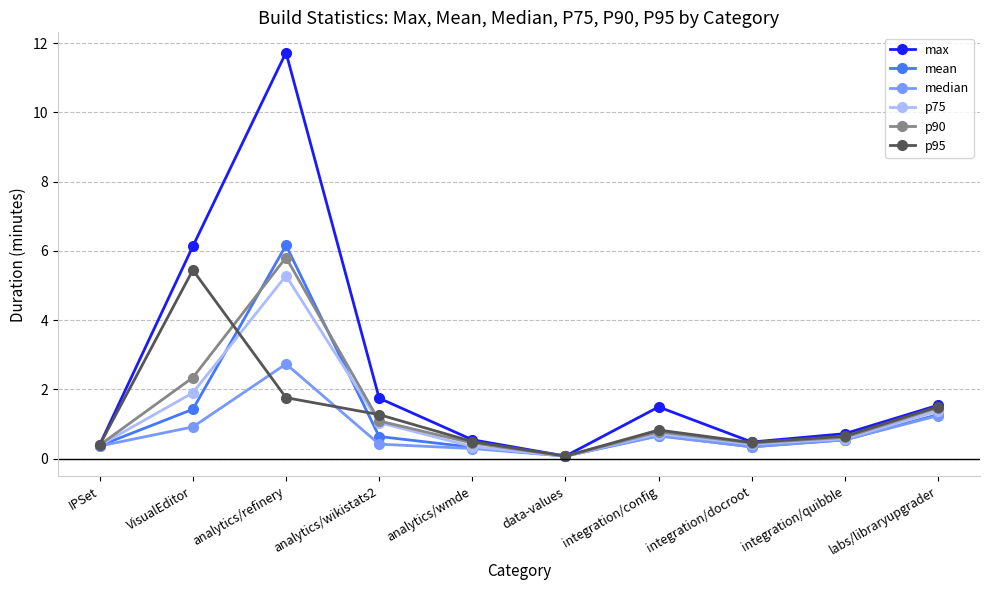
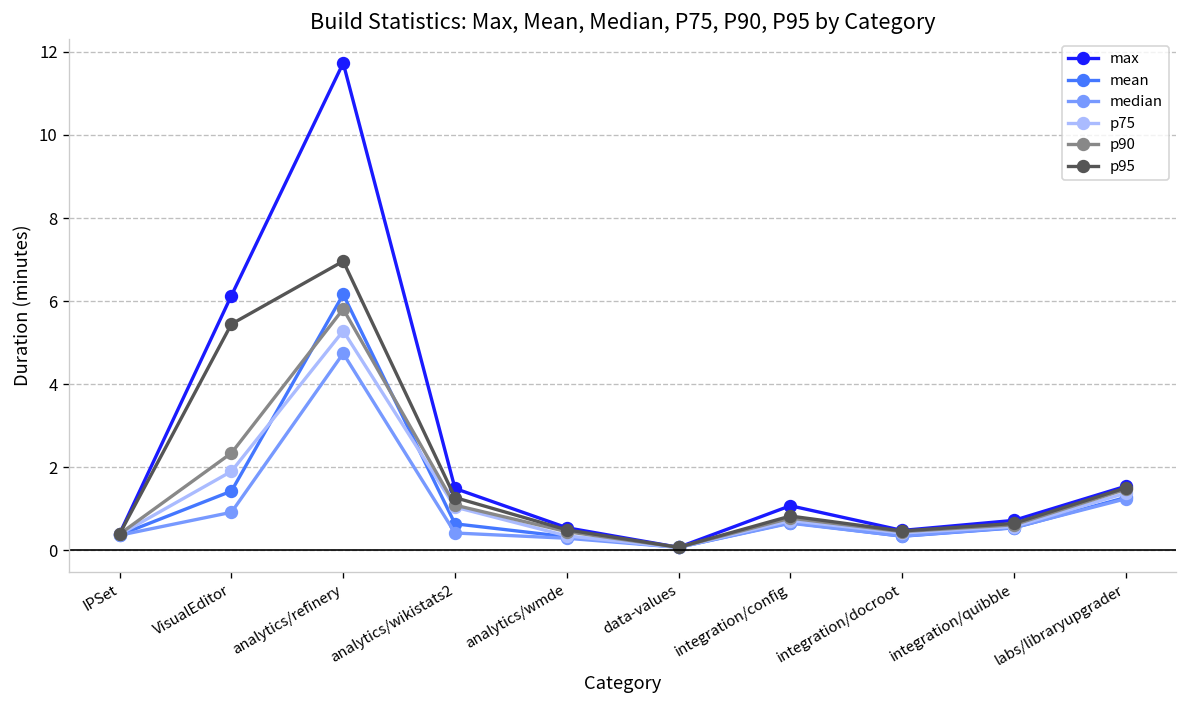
  {
    "max": {
      "VisualEditor": 6.1,
      "analytics/refinery": 11.7,
-     "analytics/wikistats2": 1.7,
-     "integration/config": 1.5
+     "analytics/wikistats2": 1.5,
+     "integration/config": 1.1
    },
    "mean": {
      "VisualEditor": 1.4,
      "analytics/refinery": 6.2,
      "analytics/wikistats2": 0.6
    },
    "median": {
      "VisualEditor": 0.9,
-     "analytics/refinery": 2.7,
+     "analytics/refinery": 4.7,
      "analytics/wikistats2": 0.4
    },
    "p75": {
      "VisualEditor": 1.9,
      "analytics/refinery": 5.3,
      "labs/libraryupgrader": 1.4
    },
    "p90": {
      "VisualEditor": 2.3,
      "analytics/refinery": 5.8
    },
    "p95": {
      "VisualEditor": 5.4,
-     "analytics/refinery": 1.8,
+     "analytics/refinery": 7.0,
      "analytics/wikistats2": 1.3
    }
  }
